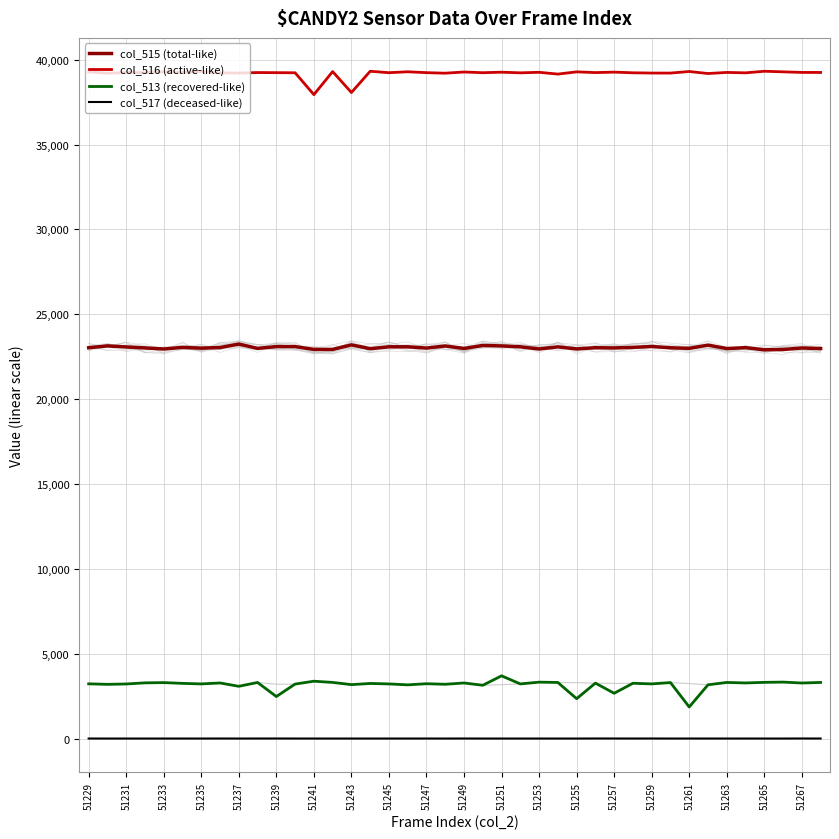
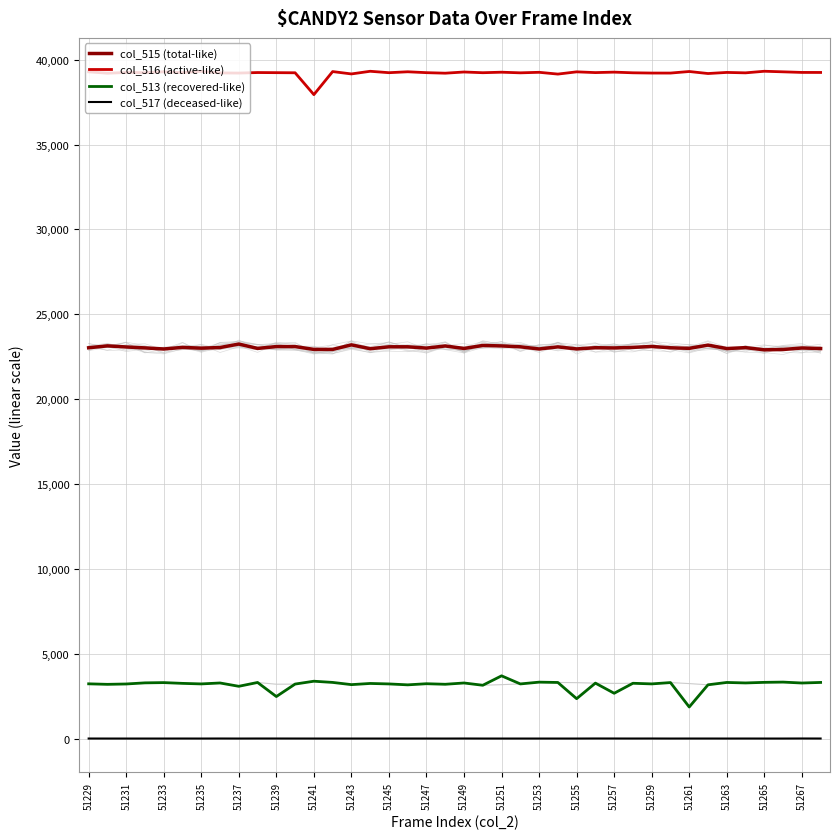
  {
    "col_513 (recovered-like)": {
      "51239": "2,500",
      "51251": "3,700",
      "51255": "2,300",
      "51257": "2,700",
      "51261": "1,900"
    },
    "col_516 (active-like)": {
      "51239": "39,200",
      "51241": "37,900",
-     "51243": "38,100",
+     "51243": "39,200",
      "51245": "39,200",
      "51247": "39,200",
      "51249": "39,300",
      "51251": "39,300",
      "51253": "39,300",
      "51255": "39,300",
      "51257": "39,300",
      "51259": "39,200",
      "51261": "39,300",
      "51263": "39,300",
      "51265": "39,300",
      "51267": "39,300"
    },
    "col_517 (deceased-like)": {
      "51229": "0",
      "51231": "0",
      "51233": "0",
      "51235": "0",
      "51237": "0",
      "51239": "0",
      "51241": "0",
      "51243": "0",
      "51245": "0",
      "51247": "0",
      "51249": "0",
      "51251": "0",
      "51253": "0",
      "51255": "0",
      "51257": "0",
      "51259": "0",
      "51261": "0",
      "51263": "0",
      "51265": "0",
      "51267": "0"
    }
  }
